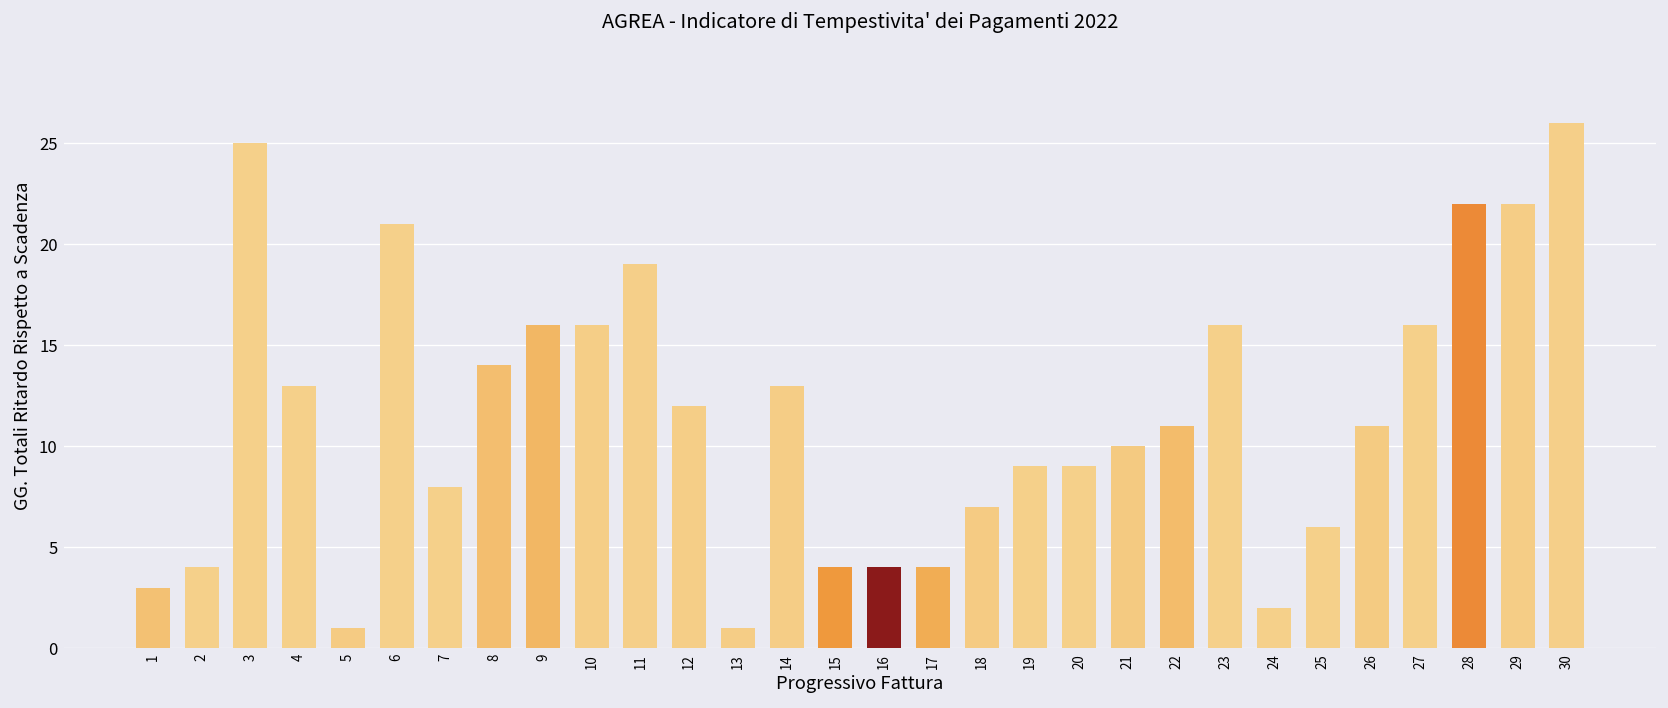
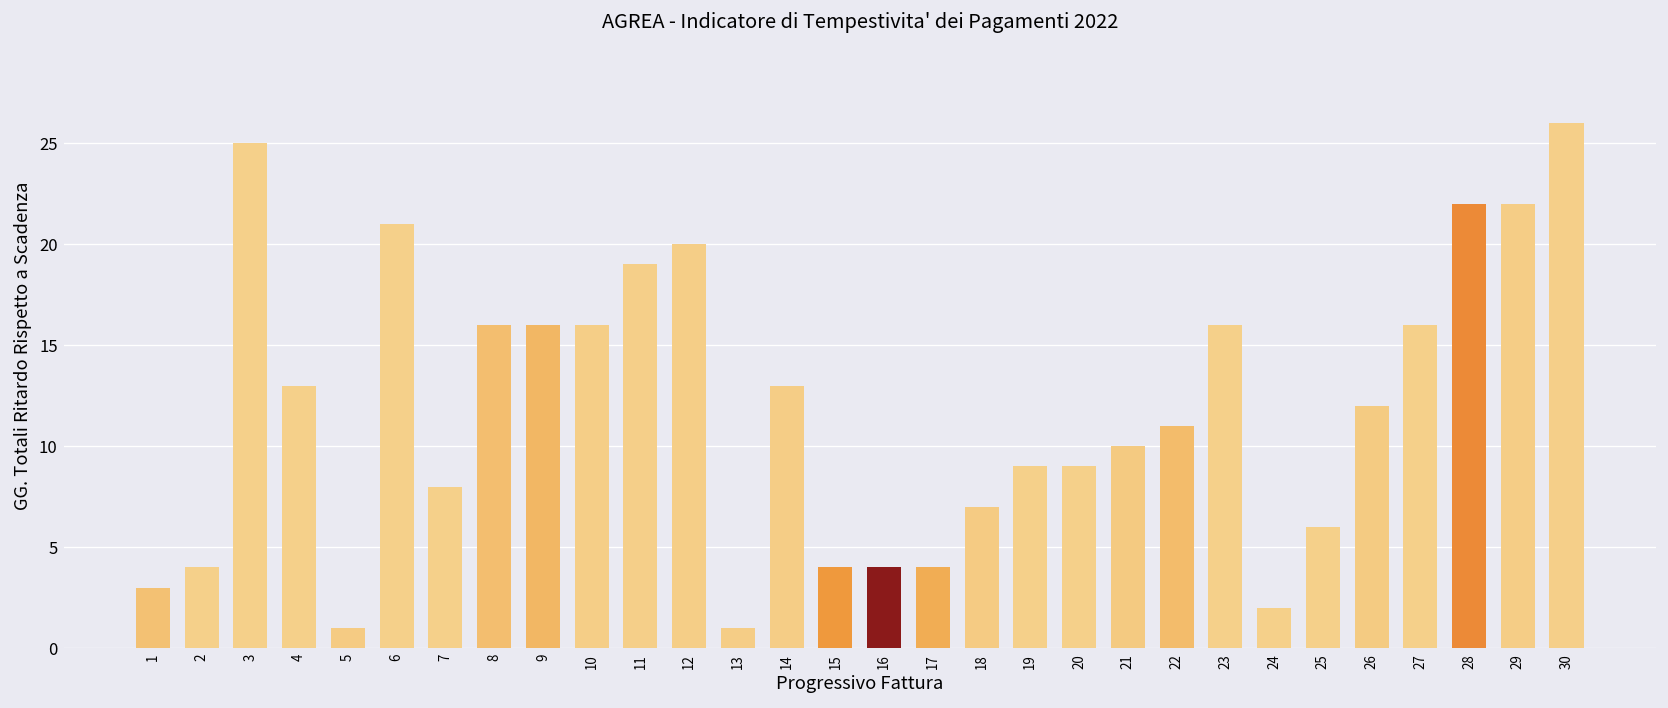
  {
    "1": 3.0,
    "2": 4.0,
    "3": 25.0,
    "4": 13.0,
    "5": 1.0,
    "6": 21.0,
    "7": 8.0,
-   "8": 14.0,
+   "8": 16.0,
    "9": 16.0,
    "10": 16.0,
    "11": 19.0,
-   "12": 12.0,
+   "12": 20.0,
    "13": 1.0,
    "14": 13.0,
    "15": 4.0,
    "16": 4.0,
    "17": 4.0,
    "18": 7.0,
    "19": 9.0,
    "20": 9.0,
    "21": 10.0,
    "22": 11.0,
    "23": 16.0,
    "24": 2.0,
    "25": 6.0,
-   "26": 11.0,
+   "26": 12.0,
    "27": 16.0,
    "28": 22.0,
    "29": 22.0,
    "30": 26.0
  }
